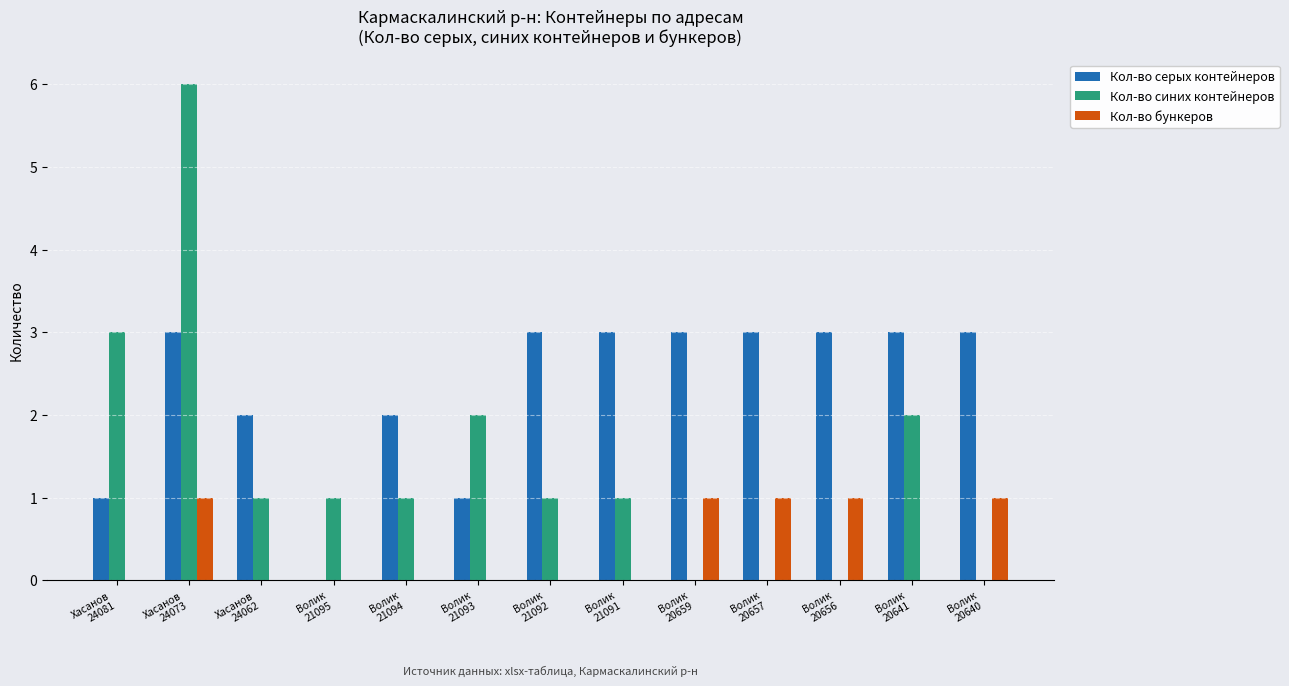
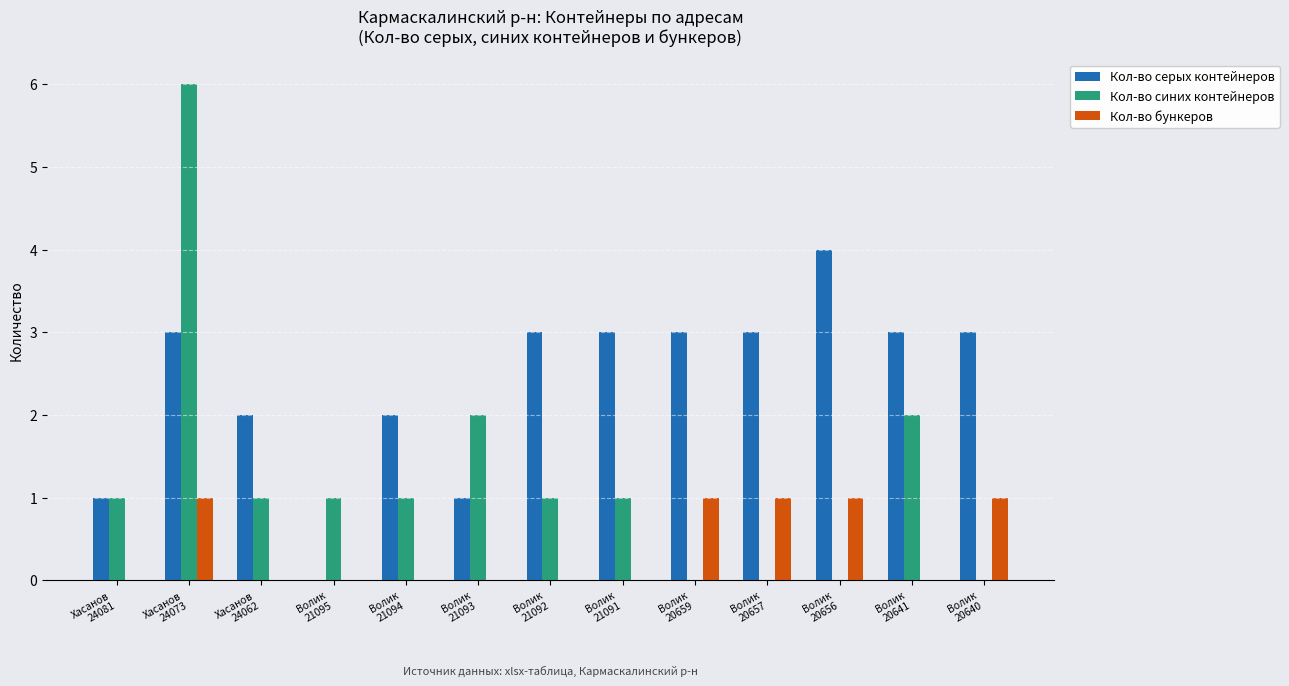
  {
    "Кол-во серых контейнеров": {
      "Хасанов 24081": 1,
      "Хасанов 24073": 3,
      "Хасанов 24062": 2,
      "Волик 21095": 0,
      "Волик 21094": 2,
      "Волик 21093": 1,
      "Волик 21092": 3,
      "Волик 21091": 3,
      "Волик 20659": 3,
      "Волик 20657": 3,
-     "Волик 20656": 3,
+     "Волик 20656": 4,
      "Волик 20641": 3,
      "Волик 20640": 3
    },
    "Кол-во синих контейнеров": {
-     "Хасанов 24081": 3,
+     "Хасанов 24081": 1,
      "Хасанов 24073": 6,
      "Хасанов 24062": 1,
      "Волик 21095": 1,
      "Волик 21094": 1,
      "Волик 21093": 2,
      "Волик 21092": 1,
      "Волик 21091": 1,
      "Волик 20659": 0,
      "Волик 20657": 0,
      "Волик 20656": 0,
      "Волик 20641": 2,
      "Волик 20640": 0
    },
    "Кол-во бункеров": {
      "Хасанов 24081": 0,
      "Хасанов 24073": 1,
      "Хасанов 24062": 0,
      "Волик 21095": 0,
      "Волик 21094": 0,
      "Волик 21093": 0,
      "Волик 21092": 0,
      "Волик 21091": 0,
      "Волик 20659": 1,
      "Волик 20657": 1,
      "Волик 20656": 1,
      "Волик 20641": 0,
      "Волик 20640": 1
    }
  }
